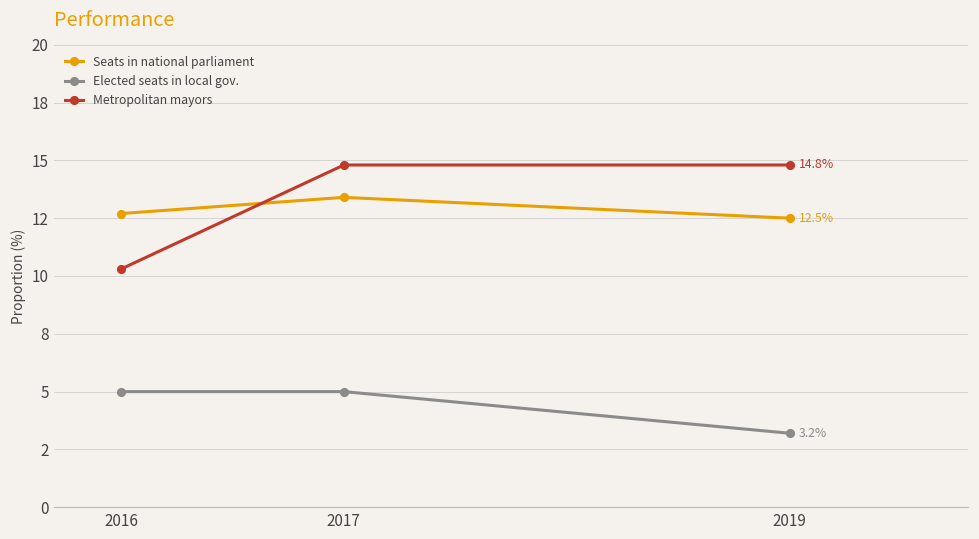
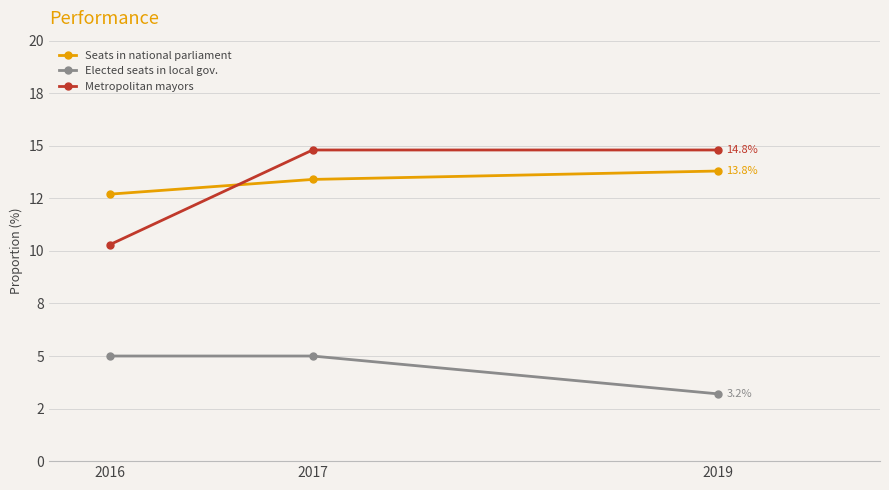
  {
    "Seats in national parliament": {
-     "2019": "12.5%"
+     "2019": "13.8%"
    },
    "Elected seats in local gov.": {
      "2019": "3.2%"
    },
    "Metropolitan mayors": {
      "2019": "14.8%"
    }
  }
